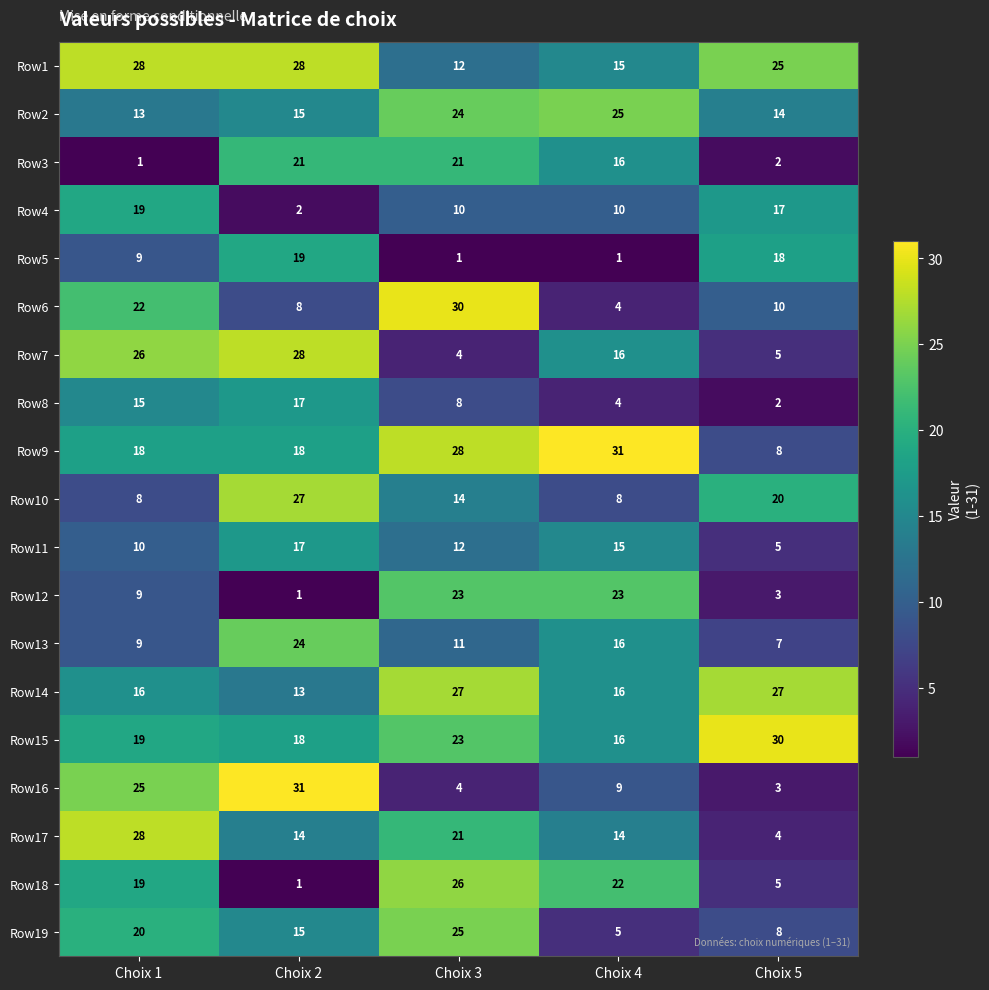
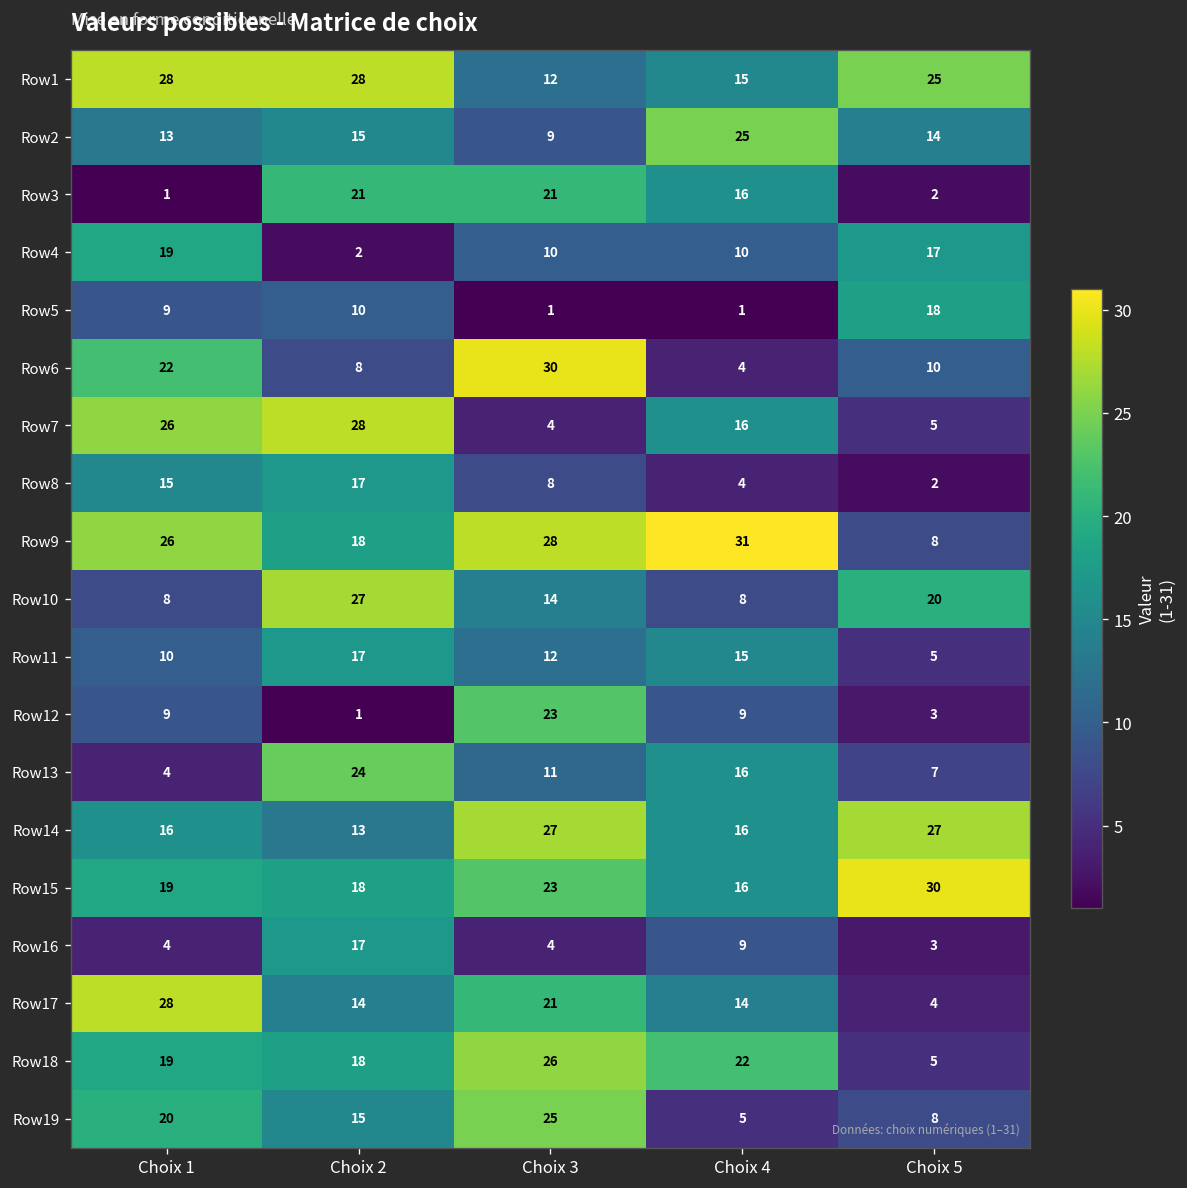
  {
    "Row1": {
      "Choix 1": 28,
      "Choix 2": 28,
      "Choix 3": 12,
      "Choix 4": 15,
      "Choix 5": 25
    },
    "Row2": {
      "Choix 1": 13,
      "Choix 2": 15,
-     "Choix 3": 24,
+     "Choix 3": 9,
      "Choix 4": 25,
      "Choix 5": 14
    },
    "Row3": {
      "Choix 1": 1,
      "Choix 2": 21,
      "Choix 3": 21,
      "Choix 4": 16,
      "Choix 5": 2
    },
    "Row4": {
      "Choix 1": 19,
      "Choix 2": 2,
      "Choix 3": 10,
      "Choix 4": 10,
      "Choix 5": 17
    },
    "Row5": {
      "Choix 1": 9,
-     "Choix 2": 19,
+     "Choix 2": 10,
      "Choix 3": 1,
      "Choix 4": 1,
      "Choix 5": 18
    },
    "Row6": {
      "Choix 1": 22,
      "Choix 2": 8,
      "Choix 3": 30,
      "Choix 4": 4,
      "Choix 5": 10
    },
    "Row7": {
      "Choix 1": 26,
      "Choix 2": 28,
      "Choix 3": 4,
      "Choix 4": 16,
      "Choix 5": 5
    },
    "Row8": {
      "Choix 1": 15,
      "Choix 2": 17,
      "Choix 3": 8,
      "Choix 4": 4,
      "Choix 5": 2
    },
    "Row9": {
-     "Choix 1": 18,
+     "Choix 1": 26,
      "Choix 2": 18,
      "Choix 3": 28,
      "Choix 4": 31,
      "Choix 5": 8
    },
    "Row10": {
      "Choix 1": 8,
      "Choix 2": 27,
      "Choix 3": 14,
      "Choix 4": 8,
      "Choix 5": 20
    },
    "Row11": {
      "Choix 1": 10,
      "Choix 2": 17,
      "Choix 3": 12,
      "Choix 4": 15,
      "Choix 5": 5
    },
    "Row12": {
      "Choix 1": 9,
      "Choix 2": 1,
      "Choix 3": 23,
-     "Choix 4": 23,
+     "Choix 4": 9,
      "Choix 5": 3
    },
    "Row13": {
-     "Choix 1": 9,
+     "Choix 1": 4,
      "Choix 2": 24,
      "Choix 3": 11,
      "Choix 4": 16,
      "Choix 5": 7
    },
    "Row14": {
      "Choix 1": 16,
      "Choix 2": 13,
      "Choix 3": 27,
      "Choix 4": 16,
      "Choix 5": 27
    },
    "Row15": {
      "Choix 1": 19,
      "Choix 2": 18,
      "Choix 3": 23,
      "Choix 4": 16,
      "Choix 5": 30
    },
    "Row16": {
-     "Choix 1": 25,
-     "Choix 2": 31,
+     "Choix 1": 4,
+     "Choix 2": 17,
      "Choix 3": 4,
      "Choix 4": 9,
      "Choix 5": 3
    },
    "Row17": {
      "Choix 1": 28,
      "Choix 2": 14,
      "Choix 3": 21,
      "Choix 4": 14,
      "Choix 5": 4
    },
    "Row18": {
      "Choix 1": 19,
-     "Choix 2": 1,
+     "Choix 2": 18,
      "Choix 3": 26,
      "Choix 4": 22,
      "Choix 5": 5
    },
    "Row19": {
      "Choix 1": 20,
      "Choix 2": 15,
      "Choix 3": 25,
      "Choix 4": 5
    }
  }
